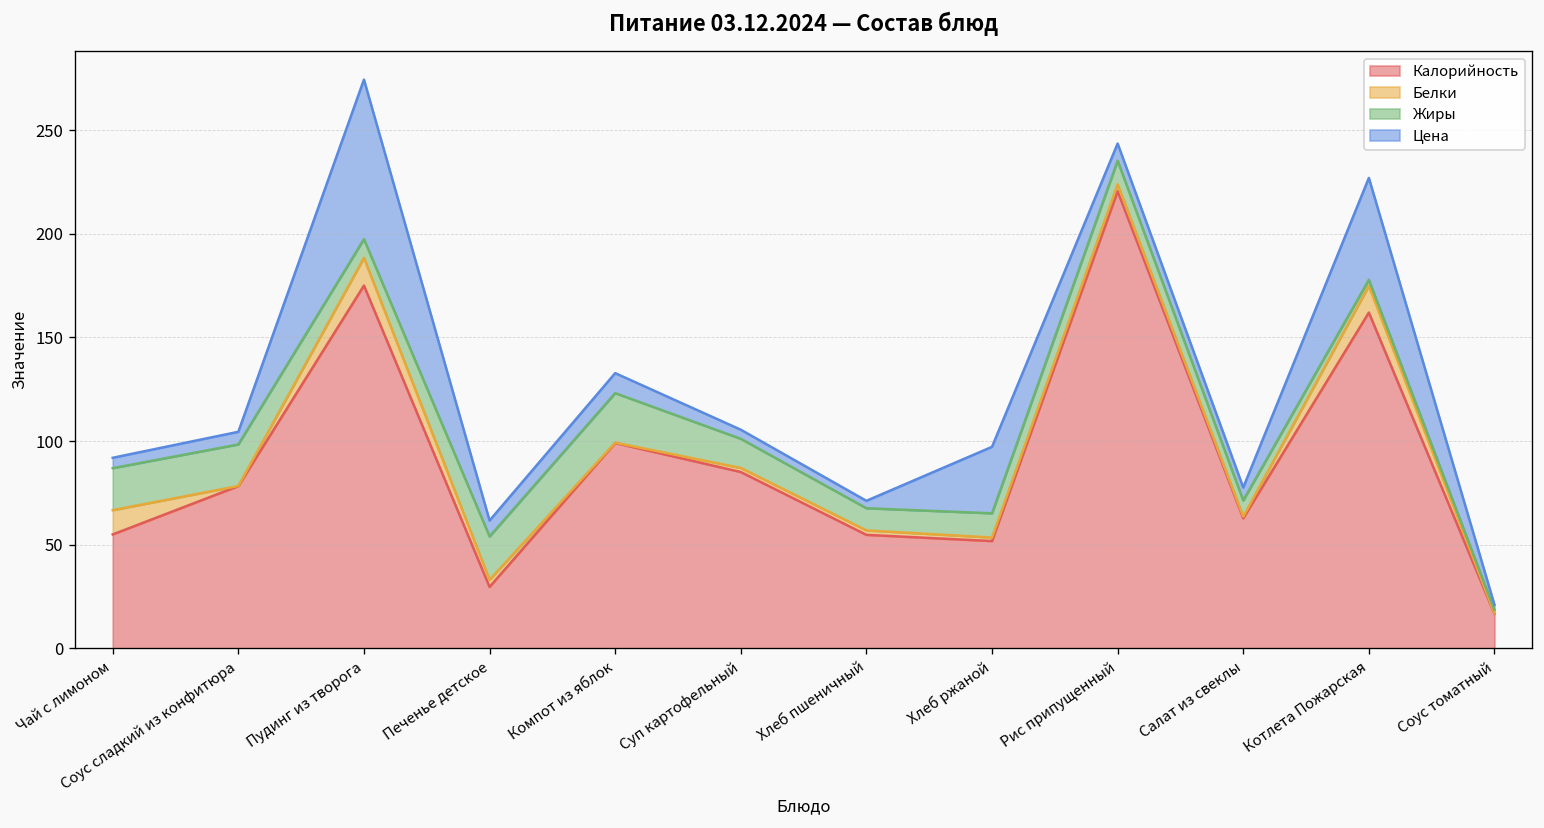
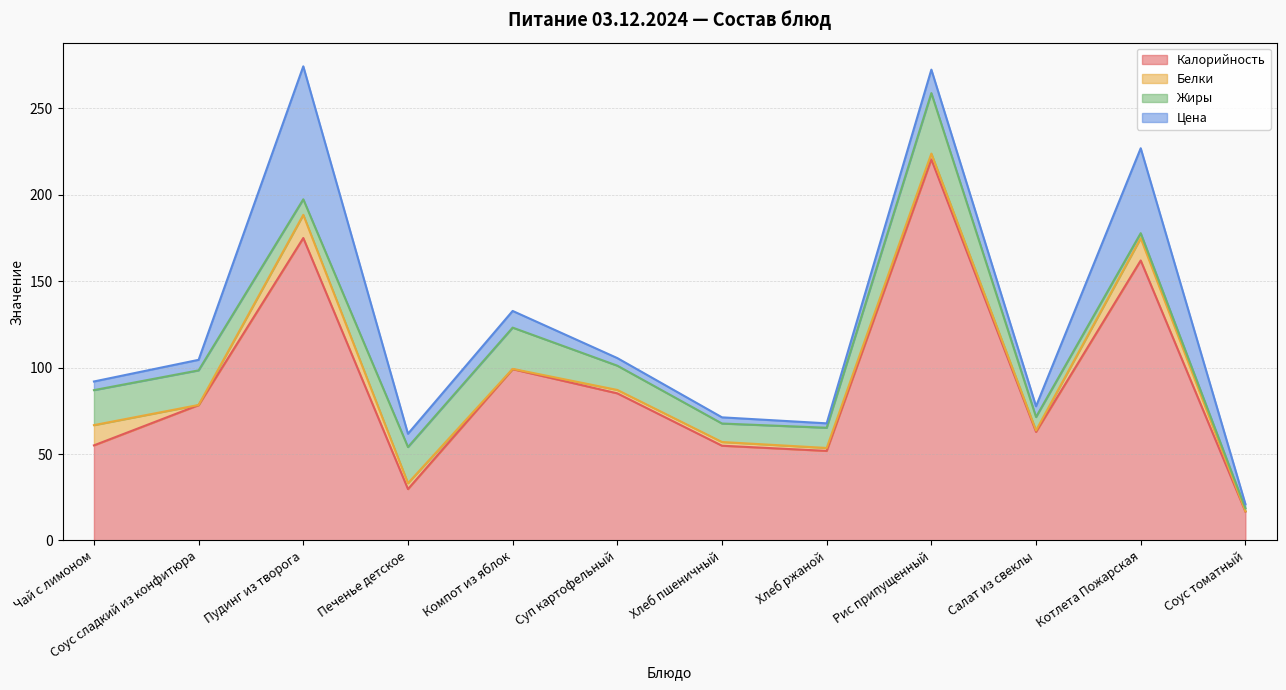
  {
    "Калорийность": {
      "Чай с лимоном": 55,
      "Пудинг из творога": 175,
      "Печенье детское": 30,
      "Суп картофельный": 85,
      "Хлеб пшеничный": 55,
      "Хлеб ржаной": 52,
      "Рис припущенный": 221,
      "Котлета Пожарская": 162
    },
    "Белки": {
      "Чай с лимоном": 12,
      "Пудинг из творога": 13,
      "Печенье детское": 3,
      "Суп картофельный": 2,
      "Хлеб пшеничный": 2,
      "Хлеб ржаной": 2,
      "Рис припущенный": 3,
      "Котлета Пожарская": 13
    },
    "Жиры": {
      "Чай с лимоном": 20,
      "Соус сладкий из конфитюра": 20,
      "Пудинг из творога": 9,
      "Печенье детское": 21,
      "Компот из яблок": 24,
      "Суп картофельный": 14,
      "Хлеб пшеничный": 11,
      "Хлеб ржаной": 12,
-     "Рис припущенный": 11,
+     "Рис припущенный": 35,
      "Салат из свеклы": 8,
      "Котлета Пожарская": 3,
      "Соус томатный": 2
    },
    "Цена": {
      "Чай с лимоном": 5,
      "Соус сладкий из конфитюра": 6,
      "Пудинг из творога": 77,
      "Печенье детское": 8,
      "Компот из яблок": 10,
      "Суп картофельный": 4,
      "Хлеб пшеничный": 4,
-     "Хлеб ржаной": 32,
-     "Рис припущенный": 8,
+     "Хлеб ржаной": 3,
+     "Рис припущенный": 14,
      "Салат из свеклы": 6,
      "Котлета Пожарская": 49,
      "Соус томатный": 2
    }
  }
